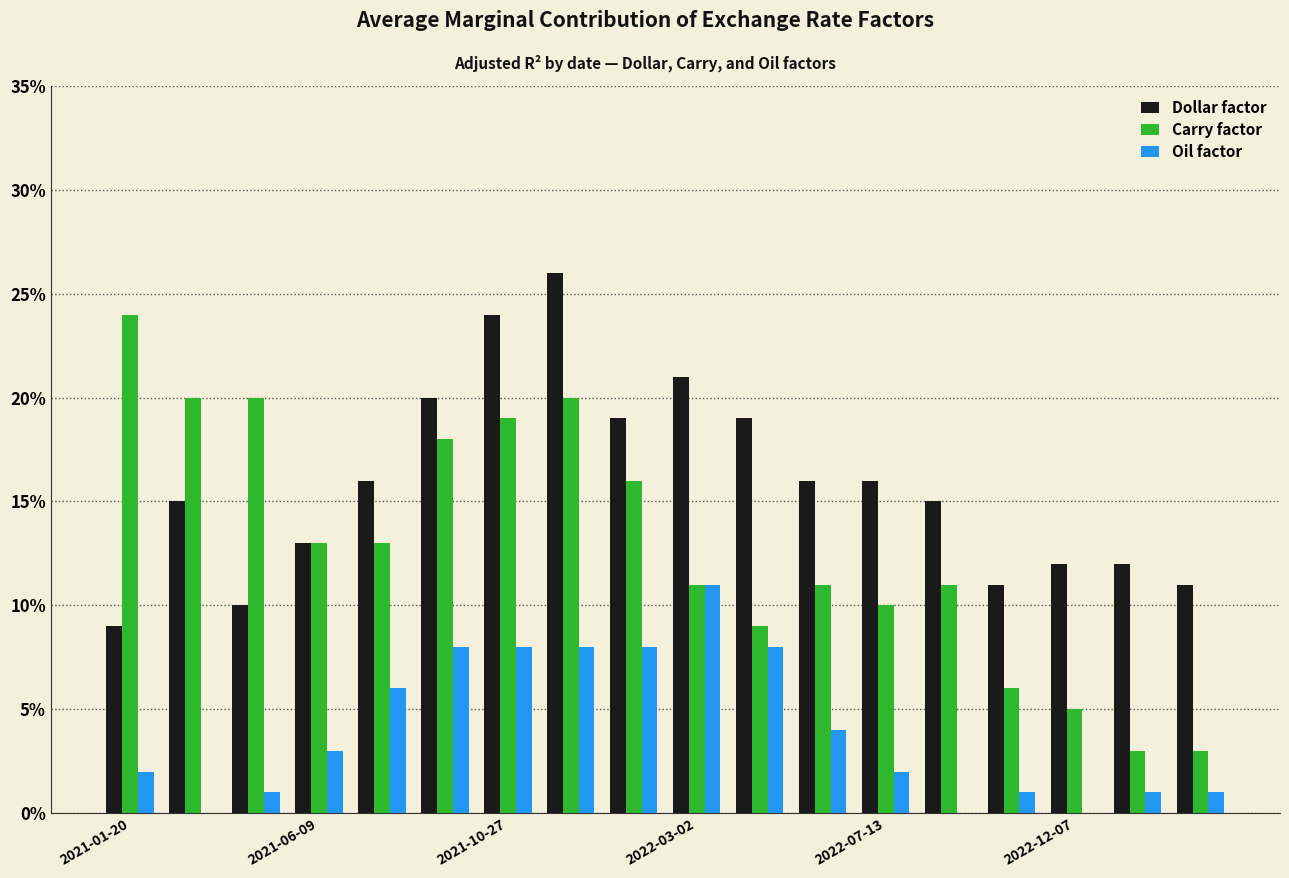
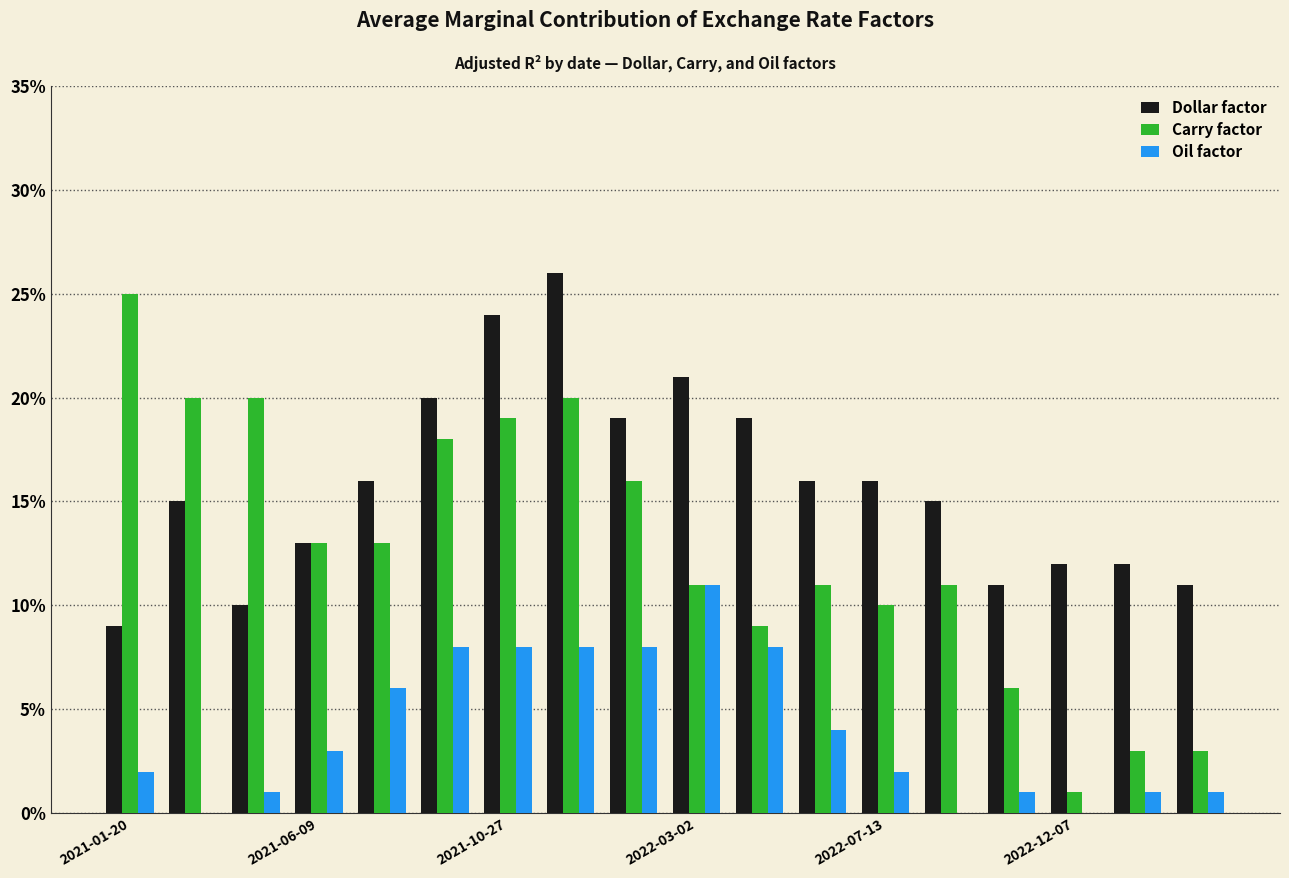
  {
    "Carry factor": {
-     "2021-01-20": "24.0%",
+     "2021-01-20": "25.0%",
      "2021-06-09": "13.0%",
      "2021-10-27": "19.0%",
      "2022-03-02": "11.0%",
      "2022-07-13": "10.0%",
-     "2022-12-07": "5.0%"
+     "2022-12-07": "1.0%"
    }
  }
